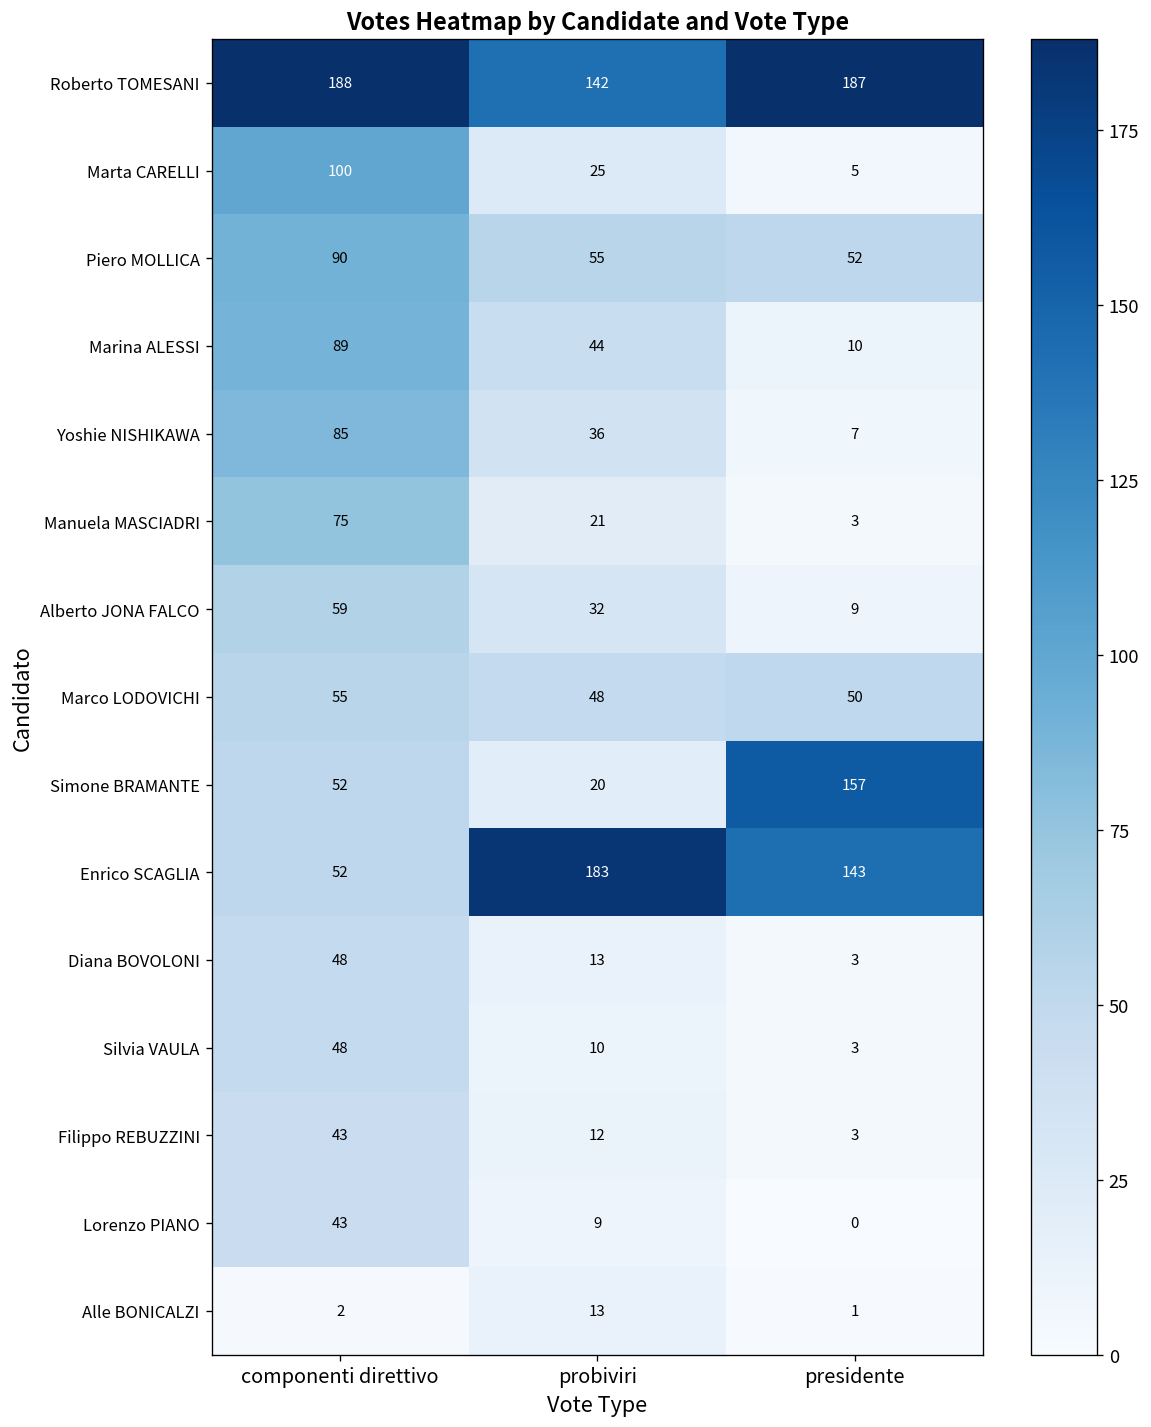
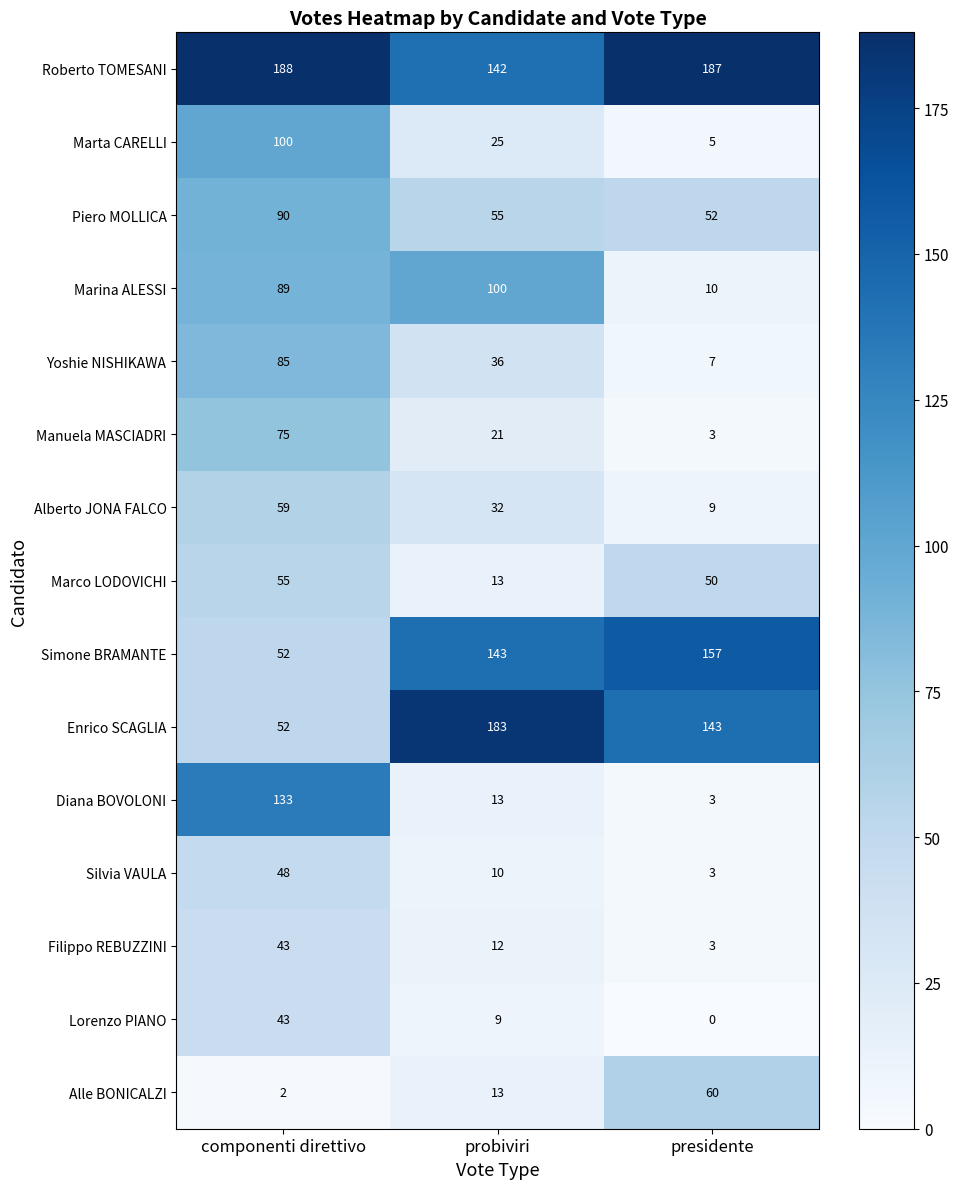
  {
    "Roberto TOMESANI": {
      "componenti direttivo": 188,
      "probiviri": 142,
      "presidente": 187
    },
    "Marta CARELLI": {
      "componenti direttivo": 100,
      "probiviri": 25,
      "presidente": 5
    },
    "Piero MOLLICA": {
      "componenti direttivo": 90,
      "probiviri": 55,
      "presidente": 52
    },
    "Marina ALESSI": {
      "componenti direttivo": 89,
-     "probiviri": 44,
+     "probiviri": 100,
      "presidente": 10
    },
    "Yoshie NISHIKAWA": {
      "componenti direttivo": 85,
      "probiviri": 36,
      "presidente": 7
    },
    "Manuela MASCIADRI": {
      "componenti direttivo": 75,
      "probiviri": 21,
      "presidente": 3
    },
    "Alberto JONA FALCO": {
      "componenti direttivo": 59,
      "probiviri": 32,
      "presidente": 9
    },
    "Marco LODOVICHI": {
      "componenti direttivo": 55,
-     "probiviri": 48,
+     "probiviri": 13,
      "presidente": 50
    },
    "Simone BRAMANTE": {
      "componenti direttivo": 52,
-     "probiviri": 20,
+     "probiviri": 143,
      "presidente": 157
    },
    "Enrico SCAGLIA": {
      "componenti direttivo": 52,
      "probiviri": 183,
      "presidente": 143
    },
    "Diana BOVOLONI": {
-     "componenti direttivo": 48,
+     "componenti direttivo": 133,
      "probiviri": 13,
      "presidente": 3
    },
    "Silvia VAULA": {
      "componenti direttivo": 48,
      "probiviri": 10,
      "presidente": 3
    },
    "Filippo REBUZZINI": {
      "componenti direttivo": 43,
      "probiviri": 12,
      "presidente": 3
    },
    "Lorenzo PIANO": {
      "componenti direttivo": 43,
      "probiviri": 9,
      "presidente": 0
    },
    "Alle BONICALZI": {
      "componenti direttivo": 2,
      "probiviri": 13,
-     "presidente": 1
+     "presidente": 60
    }
  }
